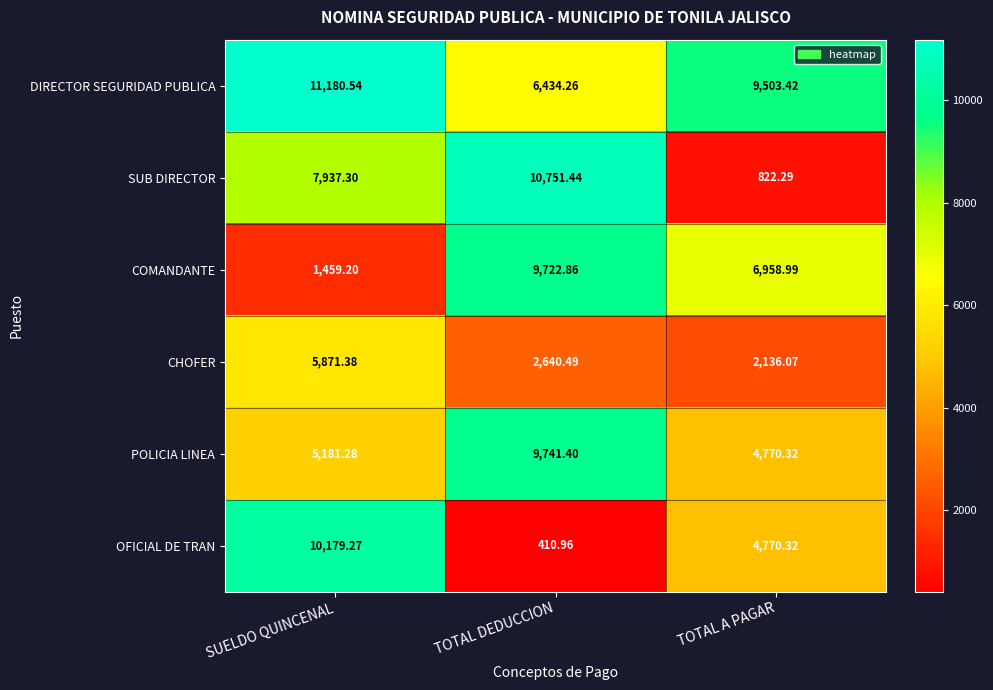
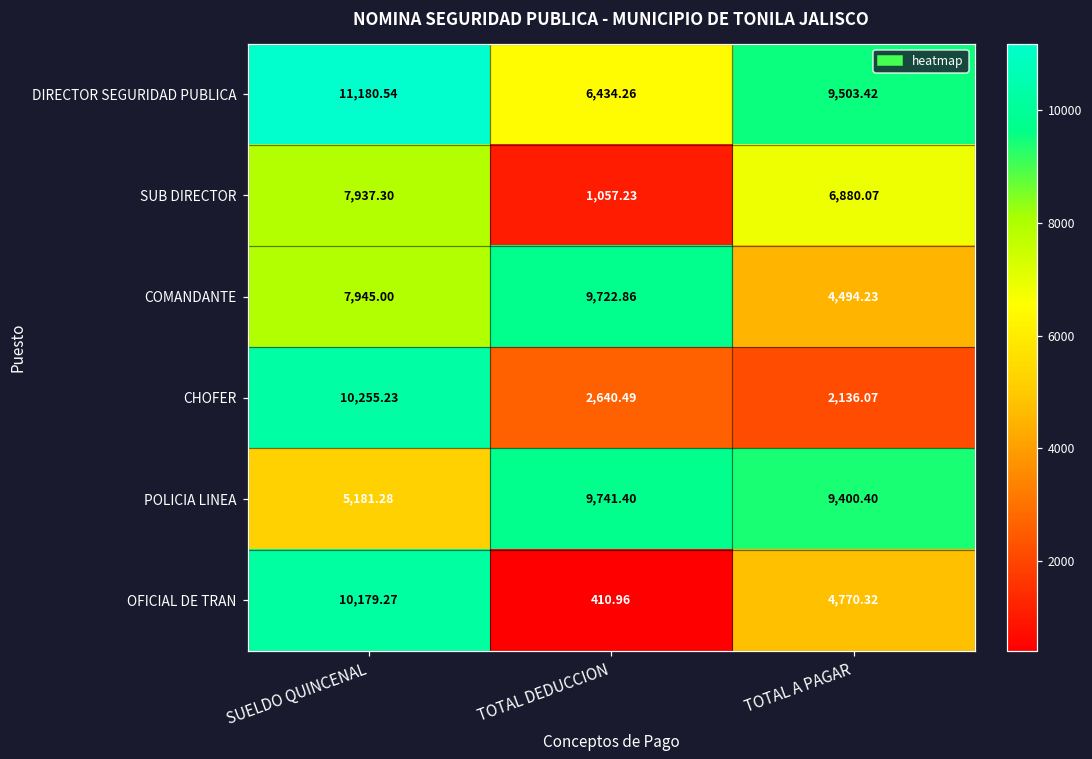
  {
    "DIRECTOR SEGURIDAD PUBLICA": {
      "SUELDO QUINCENAL": "11,180.54",
      "TOTAL DEDUCCION": "6,434.26",
      "TOTAL A PAGAR": "9,503.42"
    },
    "SUB DIRECTOR": {
      "SUELDO QUINCENAL": "7,937.30",
-     "TOTAL DEDUCCION": "10,751.44",
-     "TOTAL A PAGAR": "822.29"
+     "TOTAL DEDUCCION": "1,057.23",
+     "TOTAL A PAGAR": "6,880.07"
    },
    "COMANDANTE": {
-     "SUELDO QUINCENAL": "1,459.20",
+     "SUELDO QUINCENAL": "7,945.00",
      "TOTAL DEDUCCION": "9,722.86",
-     "TOTAL A PAGAR": "6,958.99"
+     "TOTAL A PAGAR": "4,494.23"
    },
    "CHOFER": {
-     "SUELDO QUINCENAL": "5,871.38",
+     "SUELDO QUINCENAL": "10,255.23",
      "TOTAL DEDUCCION": "2,640.49",
      "TOTAL A PAGAR": "2,136.07"
    },
    "POLICIA LINEA": {
      "SUELDO QUINCENAL": "5,181.28",
      "TOTAL DEDUCCION": "9,741.40",
-     "TOTAL A PAGAR": "4,770.32"
+     "TOTAL A PAGAR": "9,400.40"
    },
    "OFICIAL DE TRAN": {
      "SUELDO QUINCENAL": "10,179.27",
      "TOTAL DEDUCCION": "410.96",
      "TOTAL A PAGAR": "4,770.32"
    }
  }
